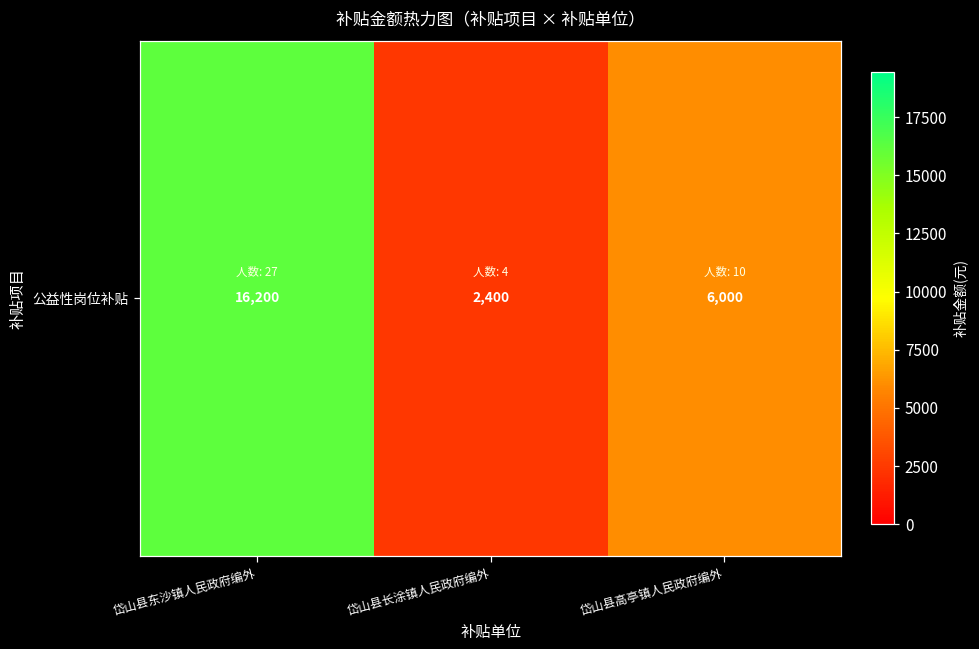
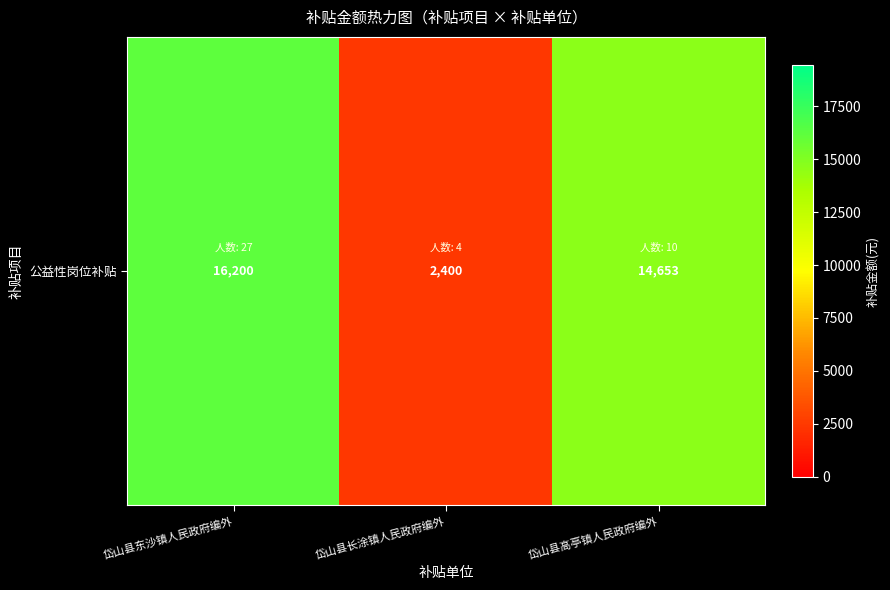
  {
    "公益性岗位补贴": {
-     "岱山县高亭镇人民政府编外": "6,000"
+     "岱山县高亭镇人民政府编外": "14,653"
    }
  }
